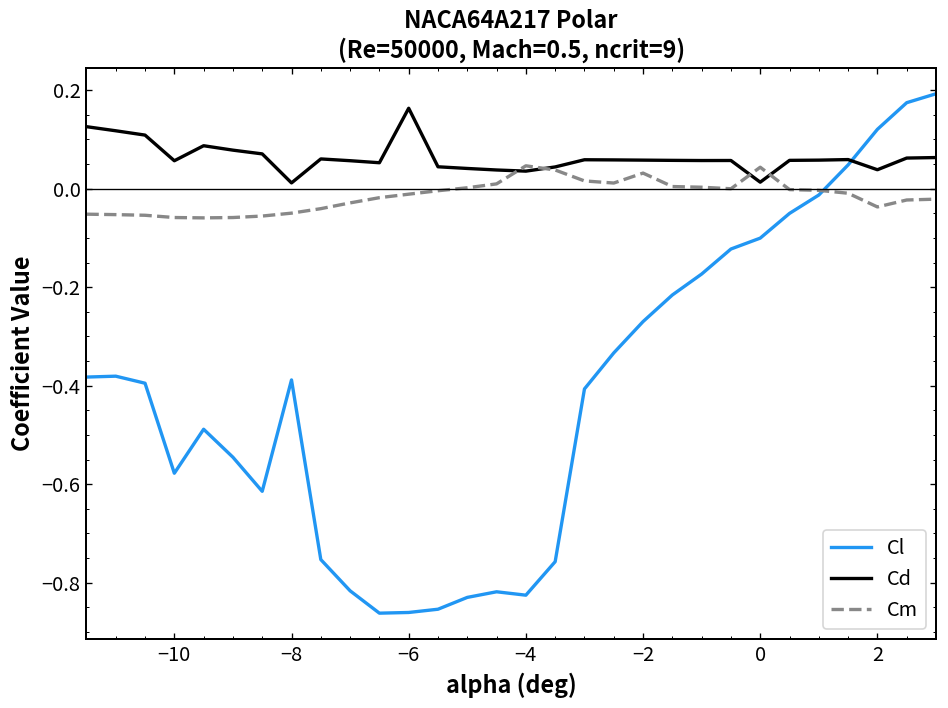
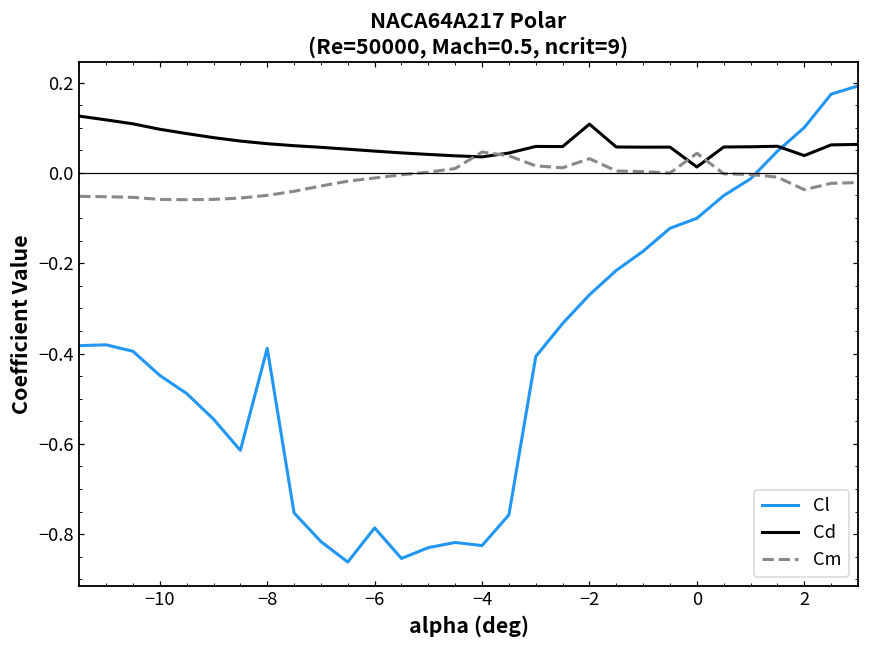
  {
    "Cl": {
-     "−10": -0.58,
+     "−10": -0.45,
      "−8": -0.39,
-     "−6": -0.86,
+     "−6": -0.79,
      "−4": -0.83,
      "−2": -0.27,
      "0": -0.10,
-     "2": 0.12
+     "2": 0.10
    },
    "Cd": {
-     "−10": 0.06,
-     "−8": 0.01,
-     "−6": 0.16,
+     "−10": 0.10,
+     "−8": 0.06,
+     "−6": 0.05,
      "−4": 0.04,
-     "−2": 0.06,
+     "−2": 0.11,
      "0": 0.01,
      "2": 0.04
    },
    "Cm": {
      "−10": -0.06,
      "−8": -0.05,
      "−6": -0.01,
      "−4": 0.05,
      "−2": 0.03,
      "0": 0.04,
      "2": -0.04
    }
  }
